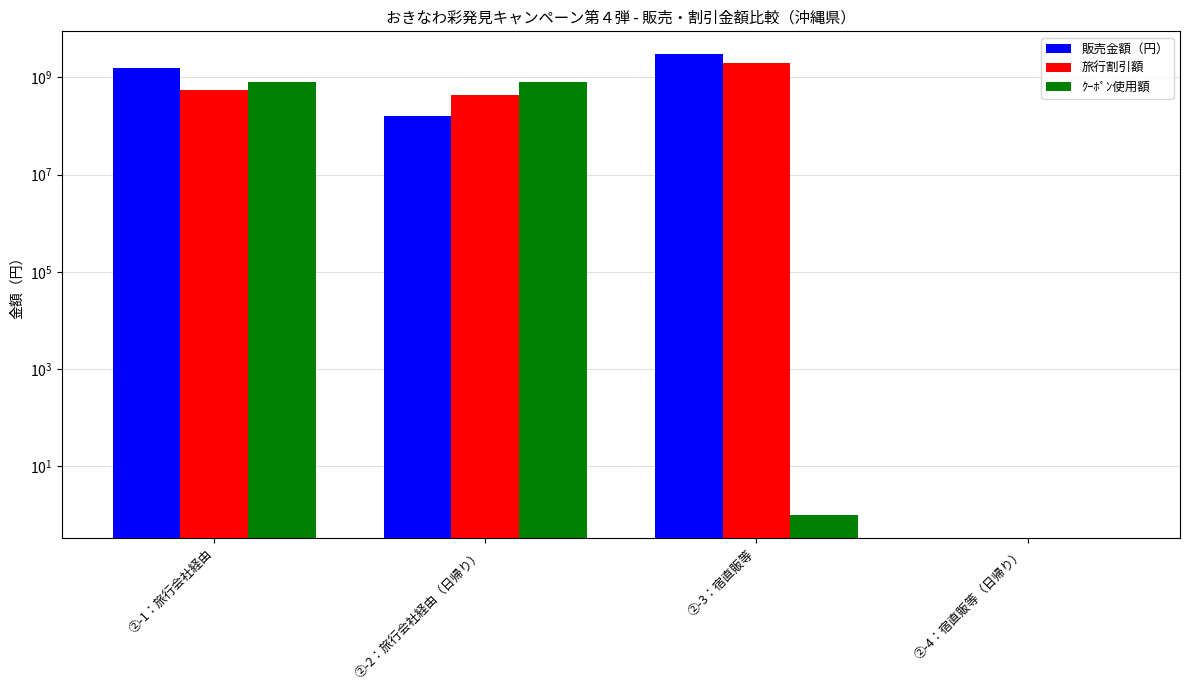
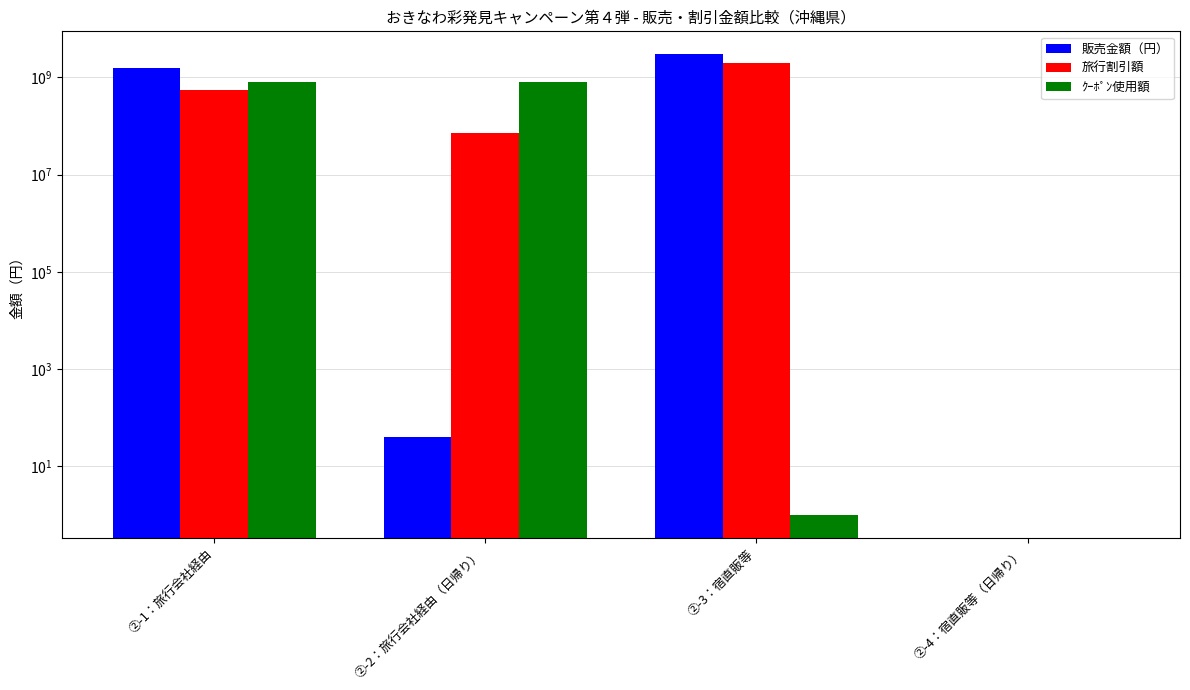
  {
    "販売金額（円）": {
      "②-1：旅行会社経由": 1600000000,
-     "②-2：旅行会社経由（日帰り）": 160000000,
+     "②-2：旅行会社経由（日帰り）": 40,
      "②-3：宿直販等": 3000000000
    },
    "旅行割引額": {
      "②-1：旅行会社経由": 600000000,
-     "②-2：旅行会社経由（日帰り）": 400000000,
+     "②-2：旅行会社経由（日帰り）": 70000000,
      "②-3：宿直販等": 2000000000
    },
    "ｸｰﾎﾟﾝ使用額": {
      "②-1：旅行会社経由": 800000000,
      "②-2：旅行会社経由（日帰り）": 800000000,
      "②-3：宿直販等": 1
    }
  }
